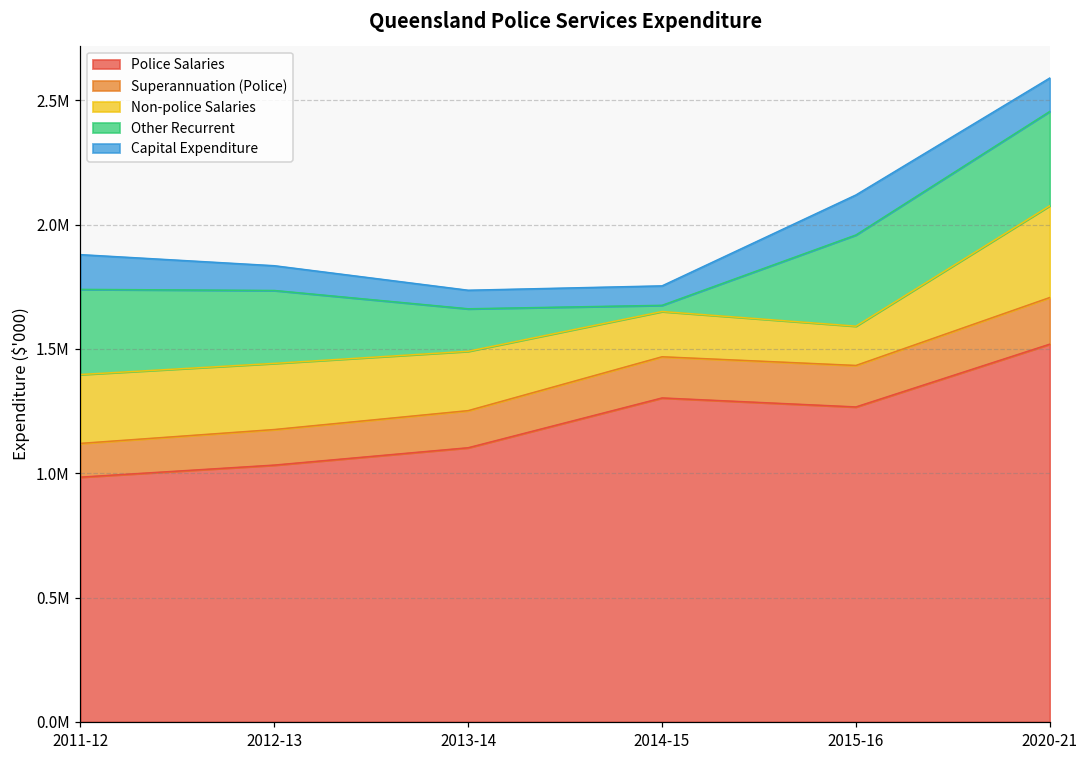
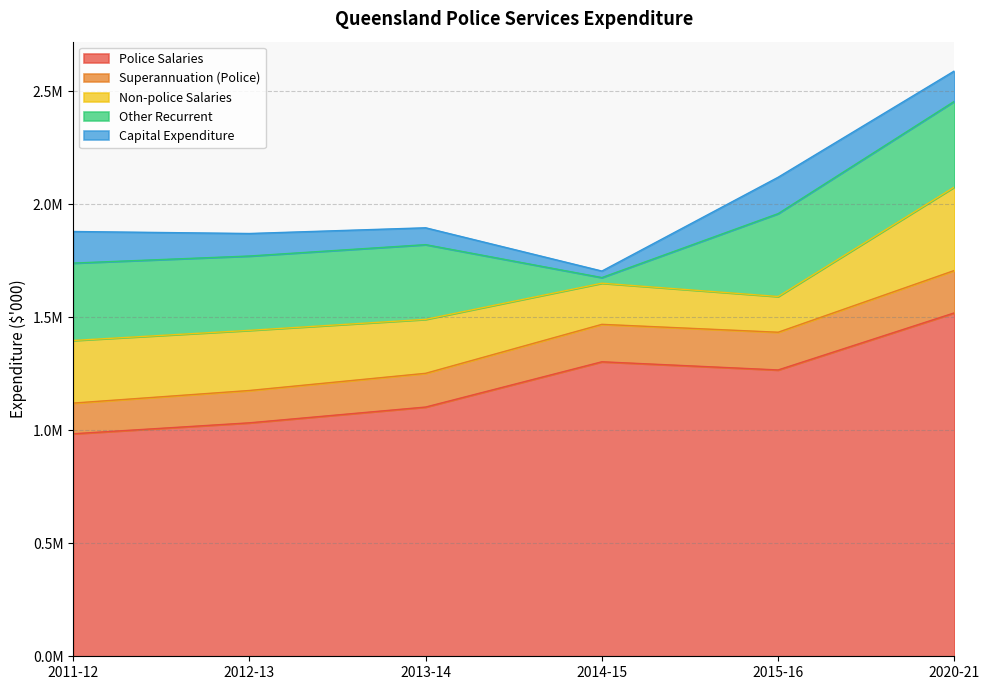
  {
    "Non-police Salaries": {
      "2011-12": 280000,
      "2012-13": 270000,
      "2013-14": 240000,
      "2014-15": 180000,
      "2015-16": 160000,
      "2020-21": 370000
    },
    "Other Recurrent": {
      "2011-12": 340000,
-     "2012-13": 290000,
-     "2013-14": 170000,
+     "2012-13": 330000,
+     "2013-14": 330000,
      "2014-15": 20000,
      "2015-16": 370000,
      "2020-21": 380000
    },
    "Capital Expenditure": {
      "2011-12": 140000,
      "2012-13": 100000,
      "2013-14": 70000,
-     "2014-15": 80000,
+     "2014-15": 30000,
      "2015-16": 160000,
      "2020-21": 130000
    }
  }
